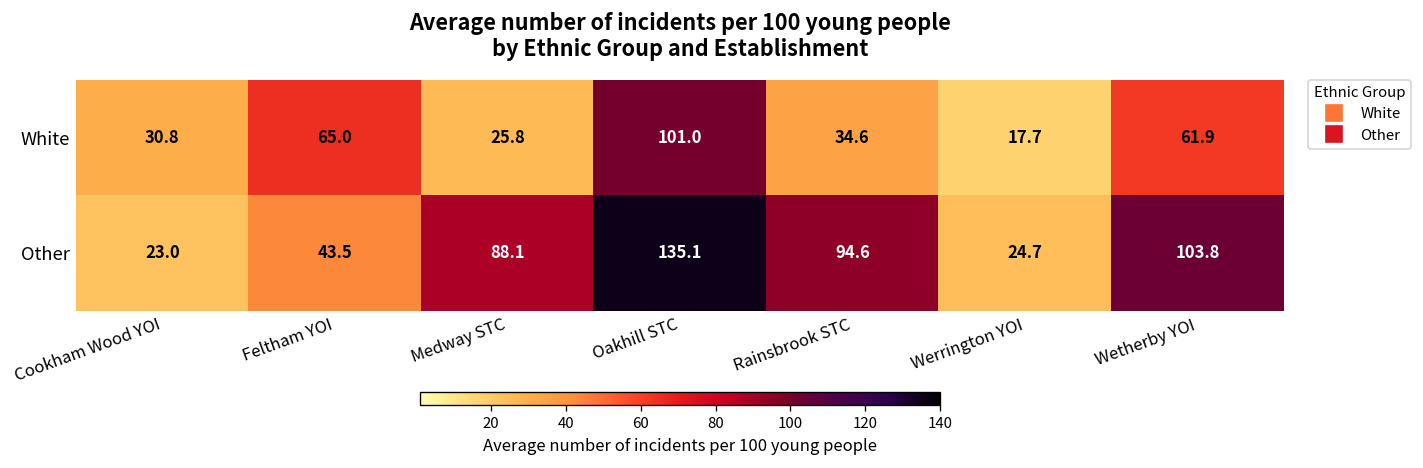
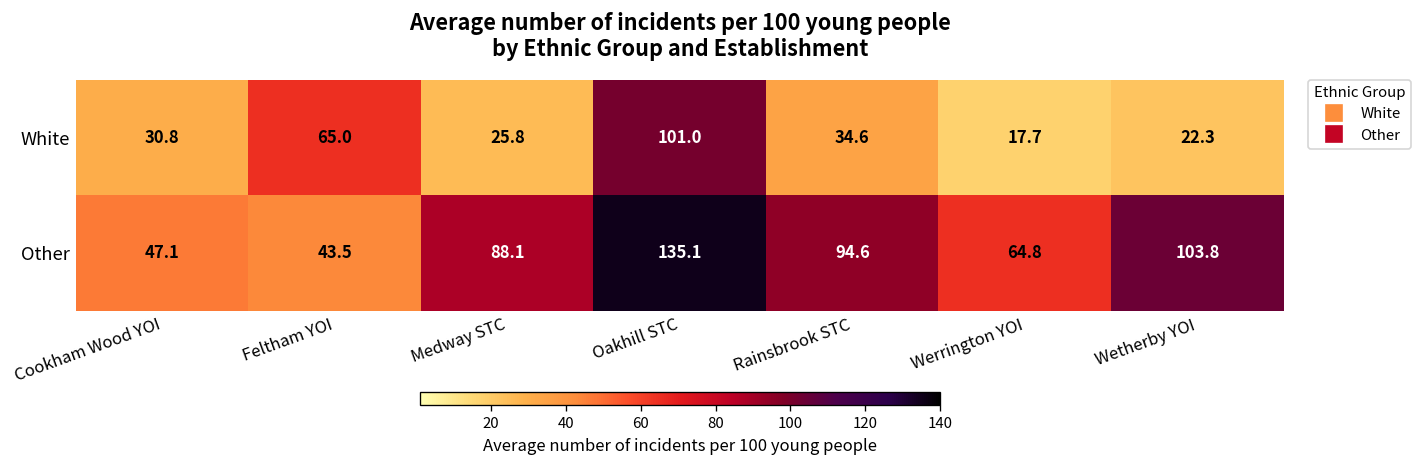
  {
    "White": {
      "Cookham Wood YOI": 30.8,
      "Feltham YOI": 65.0,
      "Medway STC": 25.8,
      "Oakhill STC": 101.0,
      "Rainsbrook STC": 34.6,
      "Werrington YOI": 17.7,
-     "Wetherby YOI": 61.9
+     "Wetherby YOI": 22.3
    },
    "Other": {
-     "Cookham Wood YOI": 23.0,
+     "Cookham Wood YOI": 47.1,
      "Feltham YOI": 43.5,
      "Medway STC": 88.1,
      "Oakhill STC": 135.1,
      "Rainsbrook STC": 94.6,
-     "Werrington YOI": 24.7,
+     "Werrington YOI": 64.8,
      "Wetherby YOI": 103.8
    }
  }
